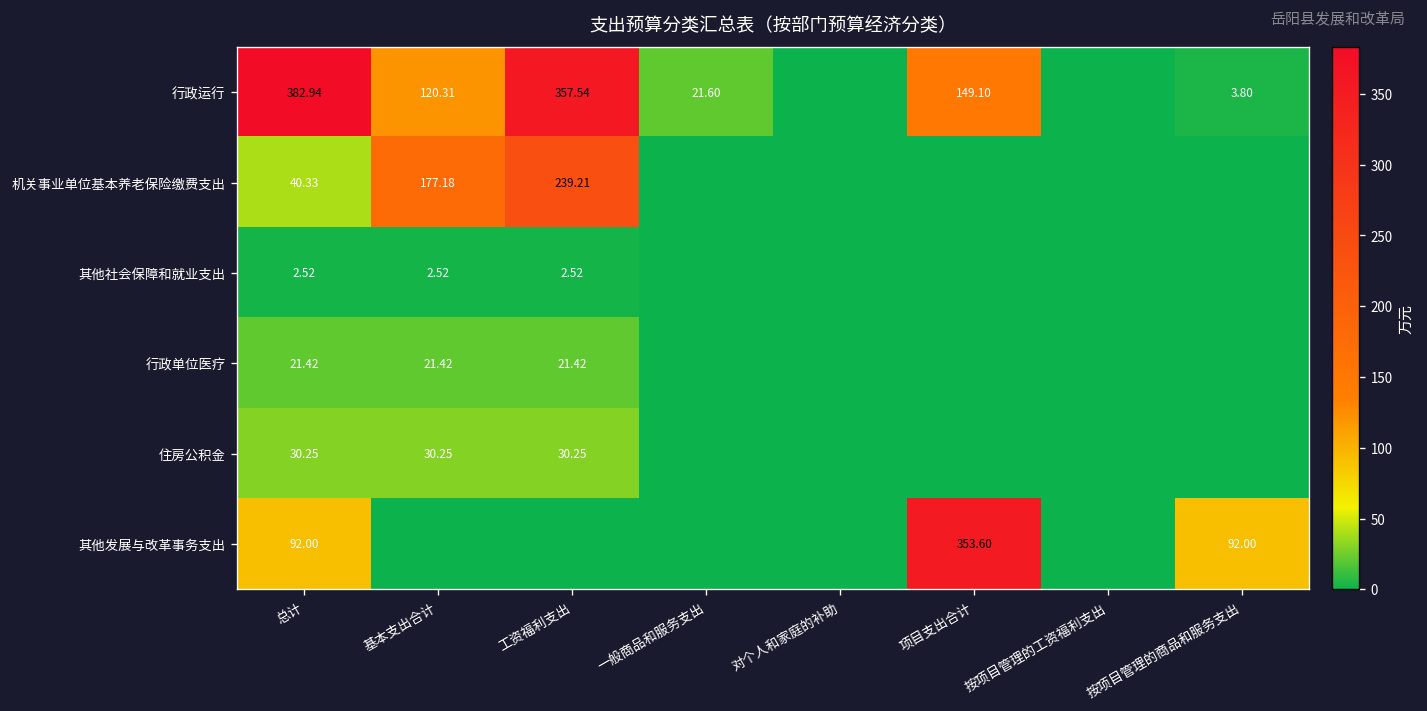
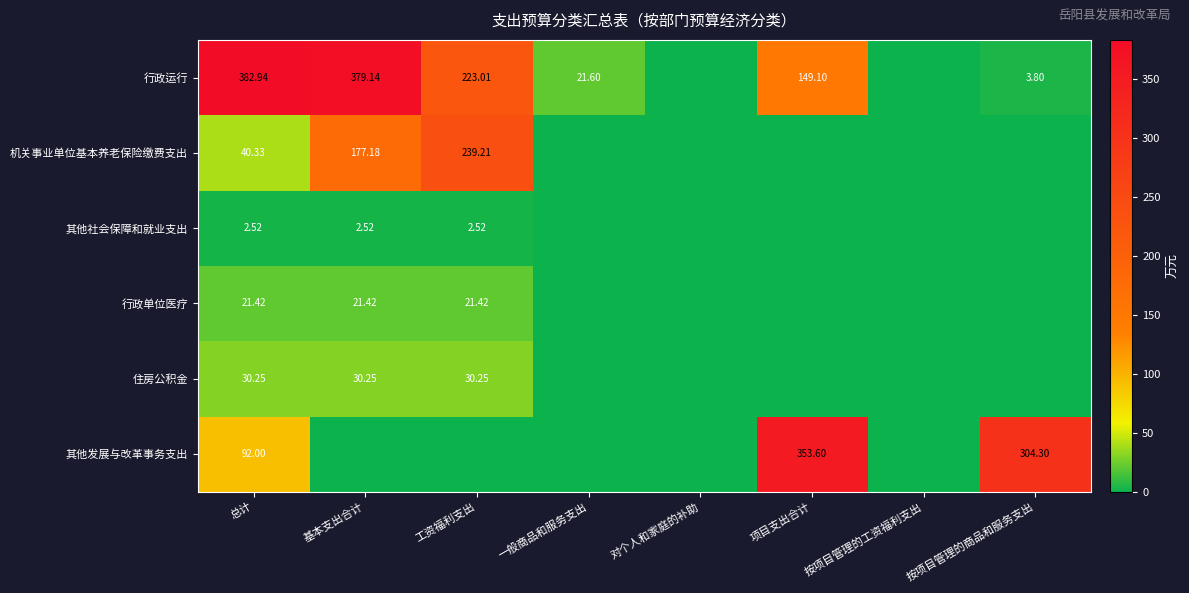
  {
    "行政运行": {
      "总计": 382.94,
-     "基本支出合计": 120.31,
-     "工资福利支出": 357.54,
+     "基本支出合计": 379.14,
+     "工资福利支出": 223.01,
      "一般商品和服务支出": 21.60,
      "项目支出合计": 149.10,
      "按项目管理的商品和服务支出": 3.80
    },
    "机关事业单位基本养老保险缴费支出": {
      "总计": 40.33,
      "基本支出合计": 177.18,
      "工资福利支出": 239.21
    },
    "其他社会保障和就业支出": {
      "总计": 2.52,
      "基本支出合计": 2.52,
      "工资福利支出": 2.52
    },
    "行政单位医疗": {
      "总计": 21.42,
      "基本支出合计": 21.42,
      "工资福利支出": 21.42
    },
    "住房公积金": {
      "总计": 30.25,
      "基本支出合计": 30.25,
      "工资福利支出": 30.25
    },
    "其他发展与改革事务支出": {
      "总计": 92.00,
      "项目支出合计": 353.60,
-     "按项目管理的商品和服务支出": 92.00
+     "按项目管理的商品和服务支出": 304.30
    }
  }
